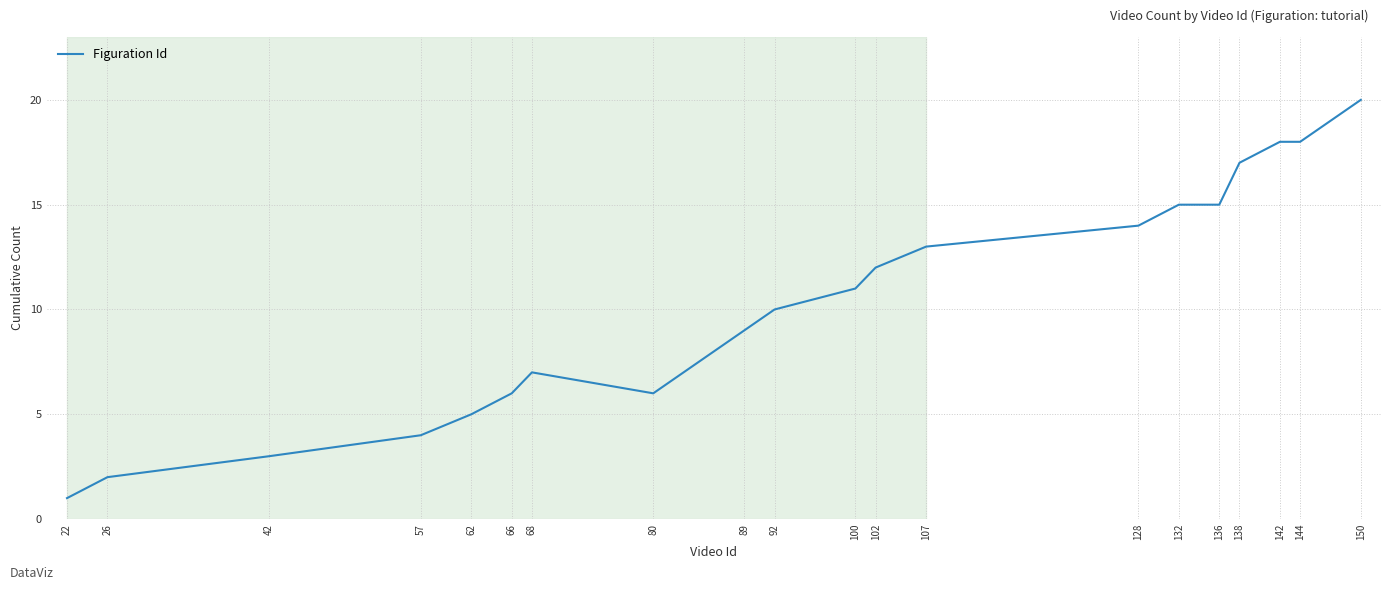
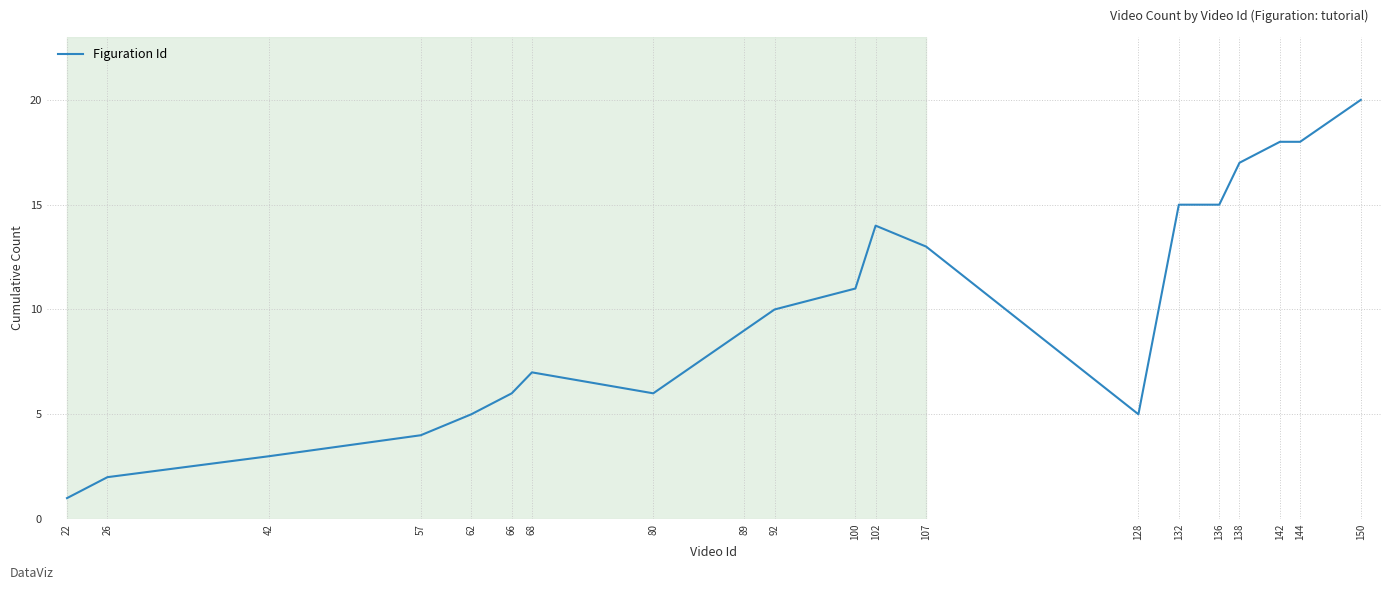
  {
    "22": 1,
    "26": 2,
    "42": 3,
    "57": 4,
    "62": 5,
    "66": 6,
    "68": 7,
    "80": 6,
    "89": 9,
    "92": 10,
    "100": 11,
-   "102": 12,
+   "102": 14,
    "107": 13,
-   "128": 14,
+   "128": 5,
    "132": 15,
    "136": 15,
    "138": 17,
    "142": 18,
    "144": 18,
    "150": 20
  }
